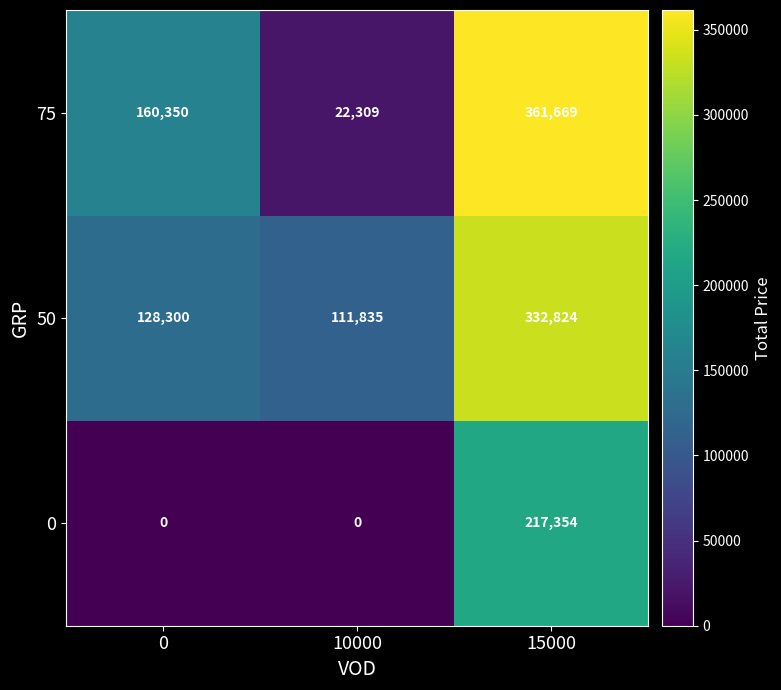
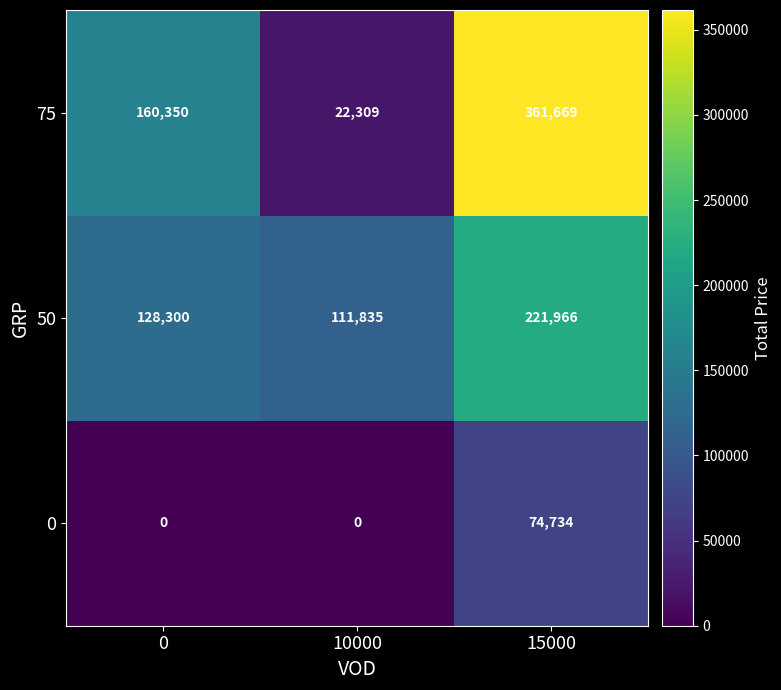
  {
    "75": {
      "0": "160,350",
      "10000": "22,309",
      "15000": "361,669"
    },
    "50": {
      "0": "128,300",
      "10000": "111,835",
-     "15000": "332,824"
+     "15000": "221,966"
    },
    "0": {
      "0": "0",
      "10000": "0",
-     "15000": "217,354"
+     "15000": "74,734"
    }
  }
